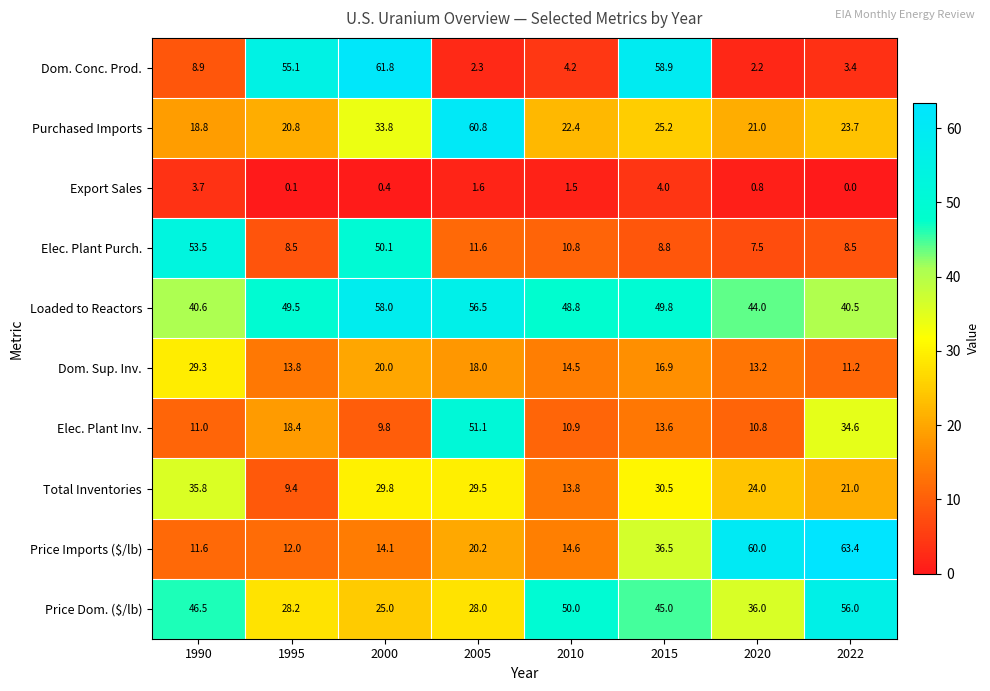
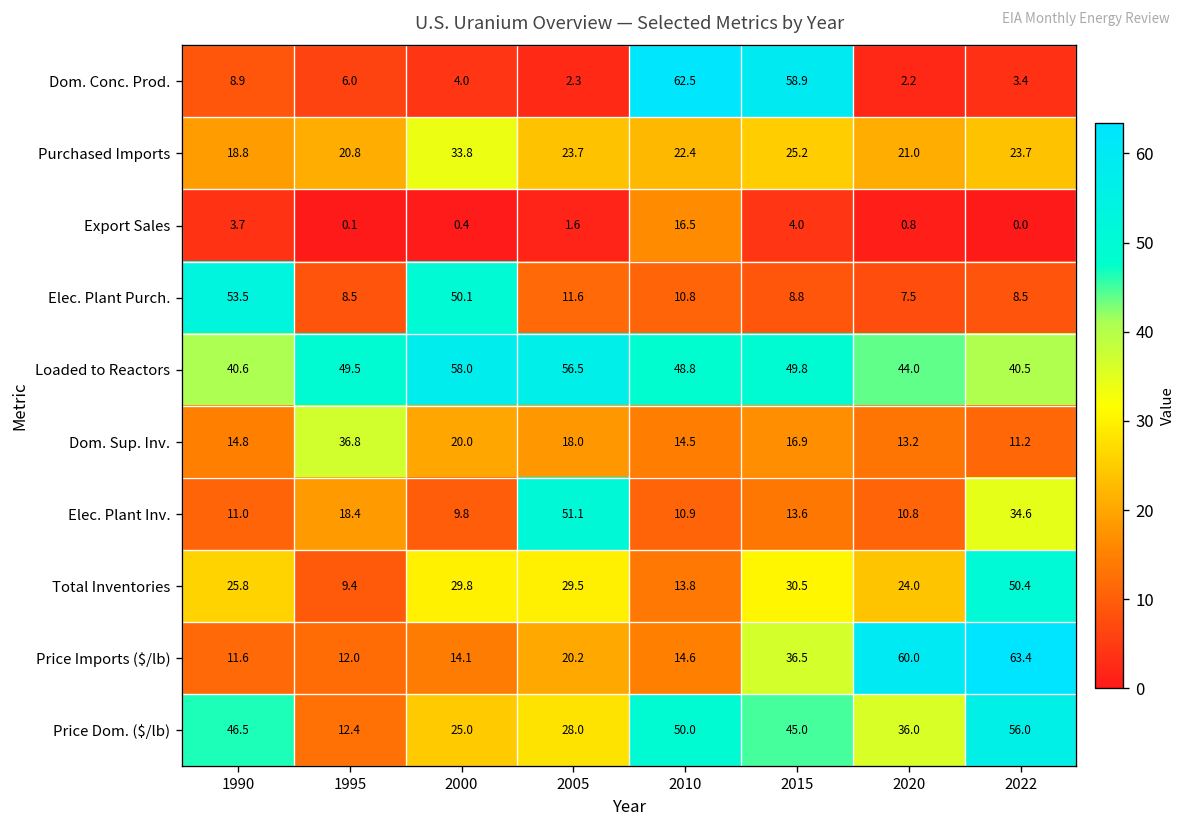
  {
    "Dom. Conc. Prod.": {
      "1990": 8.9,
-     "1995": 55.1,
-     "2000": 61.8,
+     "1995": 6.0,
+     "2000": 4.0,
      "2005": 2.3,
-     "2010": 4.2,
+     "2010": 62.5,
      "2015": 58.9,
      "2020": 2.2,
      "2022": 3.4
    },
    "Purchased Imports": {
      "1990": 18.8,
      "1995": 20.8,
      "2000": 33.8,
-     "2005": 60.8,
+     "2005": 23.7,
      "2010": 22.4,
      "2015": 25.2,
      "2020": 21.0,
      "2022": 23.7
    },
    "Export Sales": {
      "1990": 3.7,
      "1995": 0.1,
      "2000": 0.4,
      "2005": 1.6,
-     "2010": 1.5,
+     "2010": 16.5,
      "2015": 4.0,
      "2020": 0.8,
      "2022": 0.0
    },
    "Elec. Plant Purch.": {
      "1990": 53.5,
      "1995": 8.5,
      "2000": 50.1,
      "2005": 11.6,
      "2010": 10.8,
      "2015": 8.8,
      "2020": 7.5,
      "2022": 8.5
    },
    "Loaded to Reactors": {
      "1990": 40.6,
      "1995": 49.5,
      "2000": 58.0,
      "2005": 56.5,
      "2010": 48.8,
      "2015": 49.8,
      "2020": 44.0,
      "2022": 40.5
    },
    "Dom. Sup. Inv.": {
-     "1990": 29.3,
-     "1995": 13.8,
+     "1990": 14.8,
+     "1995": 36.8,
      "2000": 20.0,
      "2005": 18.0,
      "2010": 14.5,
      "2015": 16.9,
      "2020": 13.2,
      "2022": 11.2
    },
    "Elec. Plant Inv.": {
      "1990": 11.0,
      "1995": 18.4,
      "2000": 9.8,
      "2005": 51.1,
      "2010": 10.9,
      "2015": 13.6,
      "2020": 10.8,
      "2022": 34.6
    },
    "Total Inventories": {
-     "1990": 35.8,
+     "1990": 25.8,
      "1995": 9.4,
      "2000": 29.8,
      "2005": 29.5,
      "2010": 13.8,
      "2015": 30.5,
      "2020": 24.0,
-     "2022": 21.0
+     "2022": 50.4
    },
    "Price Imports ($/lb)": {
      "1990": 11.6,
      "1995": 12.0,
      "2000": 14.1,
      "2005": 20.2,
      "2010": 14.6,
      "2015": 36.5,
      "2020": 60.0,
      "2022": 63.4
    },
    "Price Dom. ($/lb)": {
      "1990": 46.5,
-     "1995": 28.2,
+     "1995": 12.4,
      "2000": 25.0,
      "2005": 28.0,
      "2010": 50.0,
      "2015": 45.0,
      "2020": 36.0,
      "2022": 56.0
    }
  }
